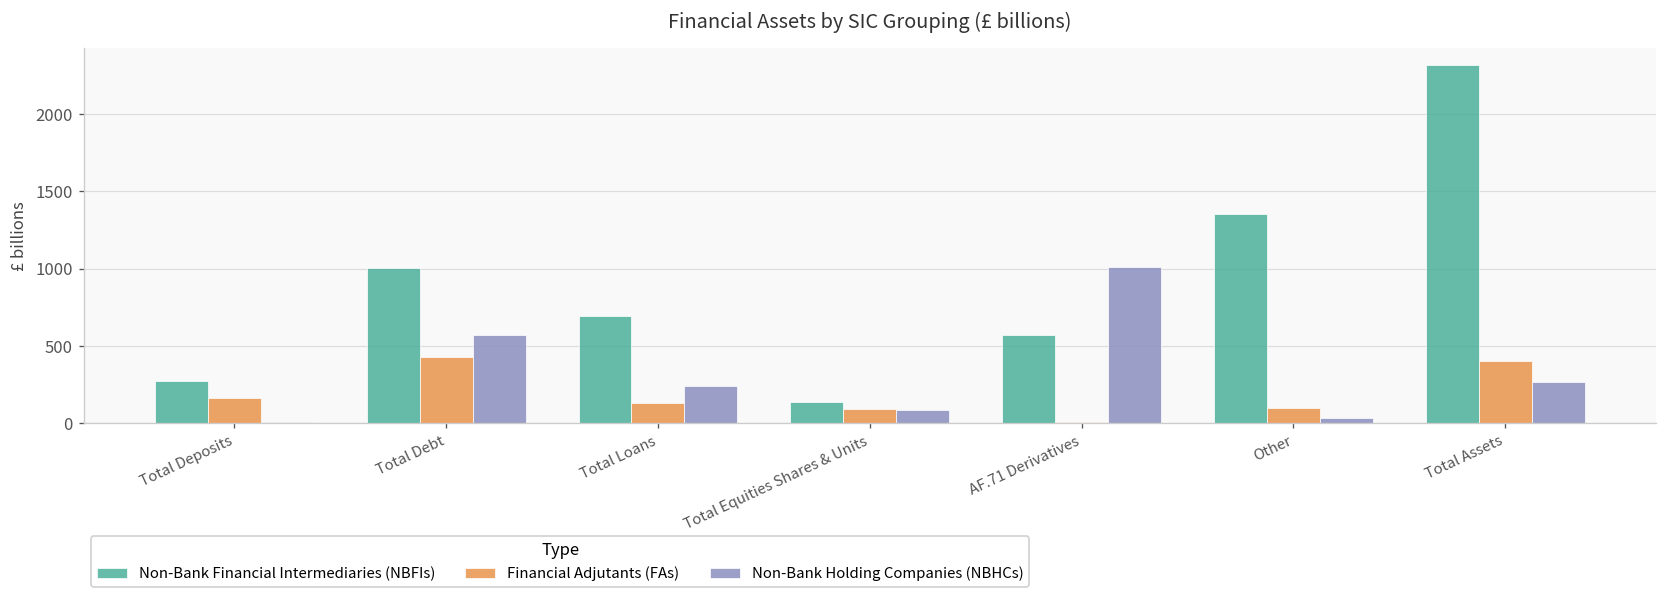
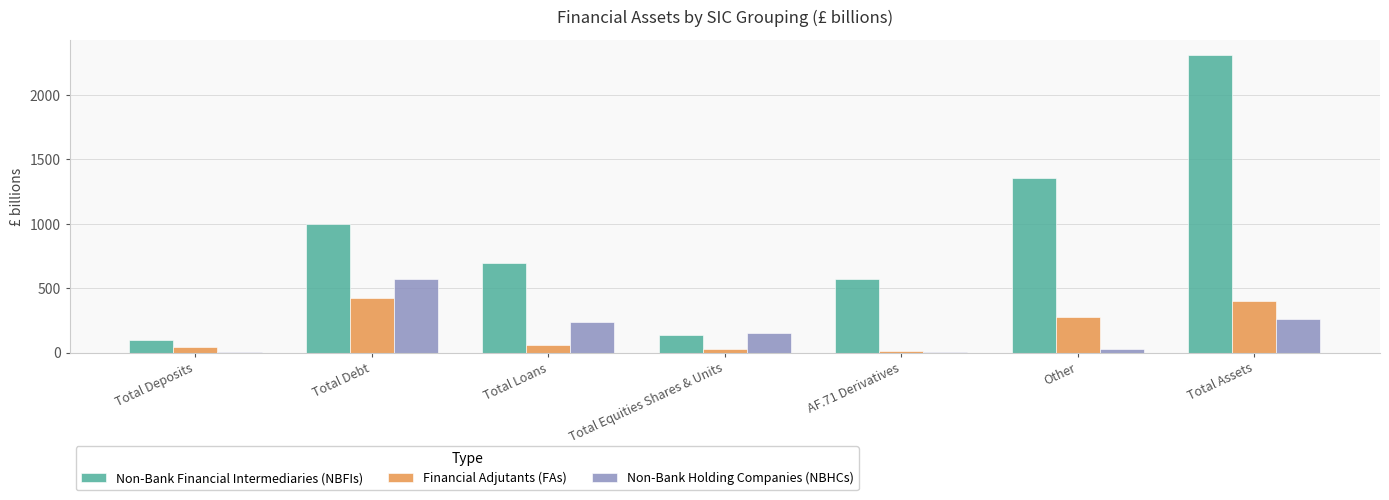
  {
    "Non-Bank Financial Intermediaries (NBFIs)": {
-     "Total Deposits": 270,
+     "Total Deposits": 100,
      "Total Debt": 1000,
      "Total Loans": 700,
      "Total Equities Shares & Units": 140,
      "AF.71 Derivatives": 570,
      "Other": 1360,
      "Total Assets": 2320
    },
    "Financial Adjutants (FAs)": {
-     "Total Deposits": 160,
+     "Total Deposits": 40,
      "Total Debt": 430,
-     "Total Loans": 130,
-     "Total Equities Shares & Units": 90,
-     "Other": 100,
+     "Total Loans": 60,
+     "Total Equities Shares & Units": 30,
+     "Other": 270,
      "Total Assets": 400
    },
    "Non-Bank Holding Companies (NBHCs)": {
      "Total Debt": 570,
      "Total Loans": 240,
-     "Total Equities Shares & Units": 90,
-     "AF.71 Derivatives": 1010,
+     "Total Equities Shares & Units": 150,
+     "AF.71 Derivatives": 0,
      "Other": 30,
      "Total Assets": 260
    }
  }
